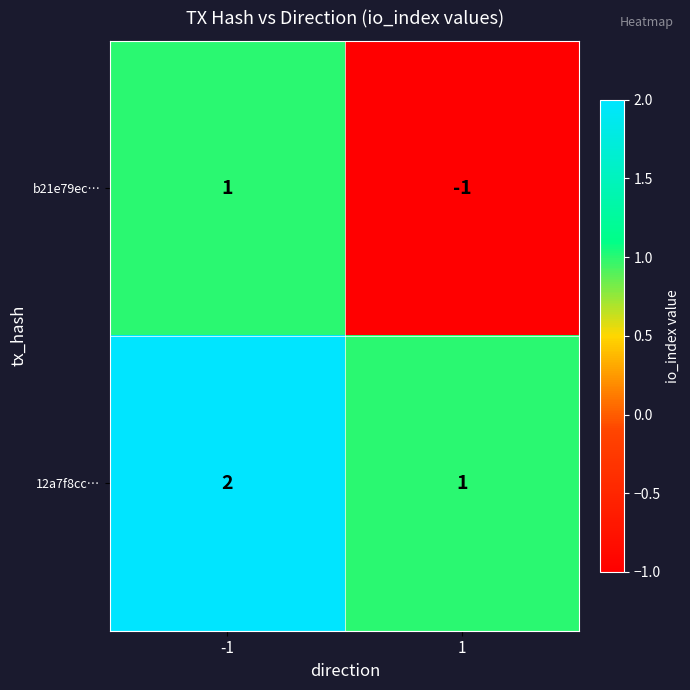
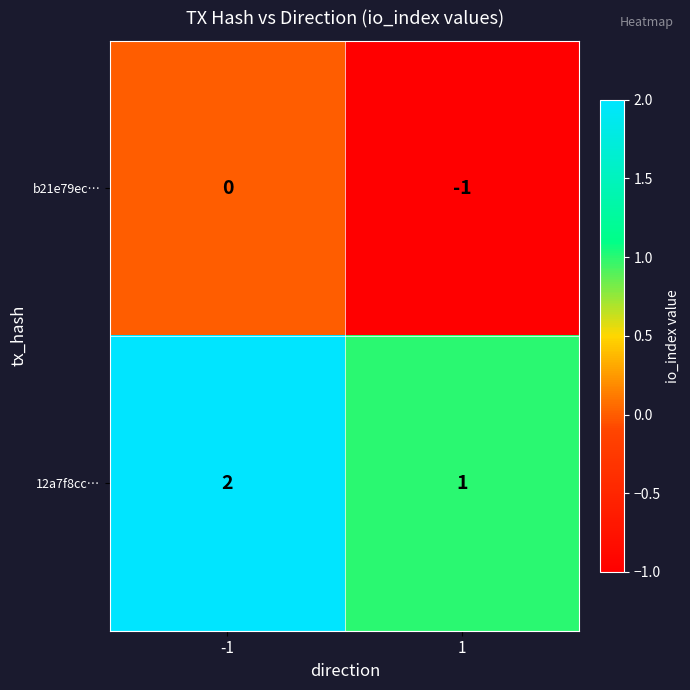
  {
    "b21e79ec…": {
-     "-1": 1,
+     "-1": 0,
      "1": -1
    },
    "12a7f8cc…": {
      "-1": 2,
      "1": 1
    }
  }
